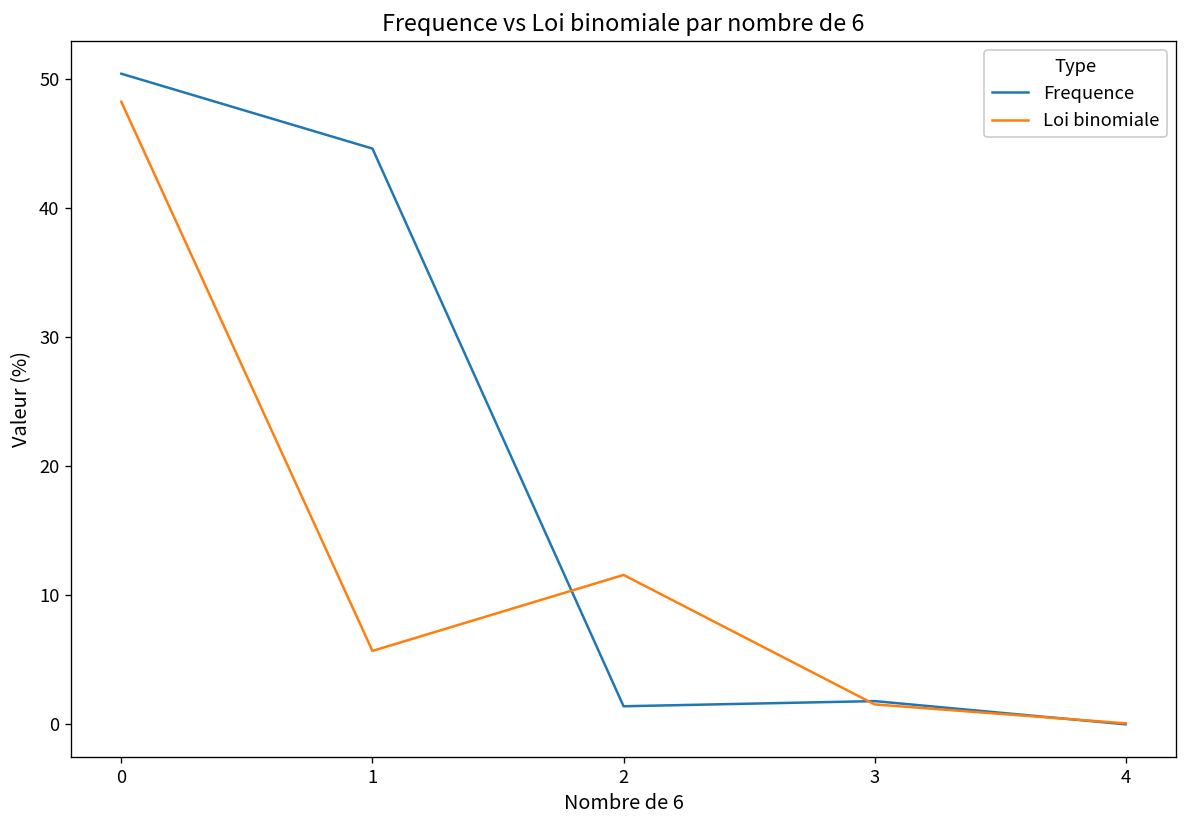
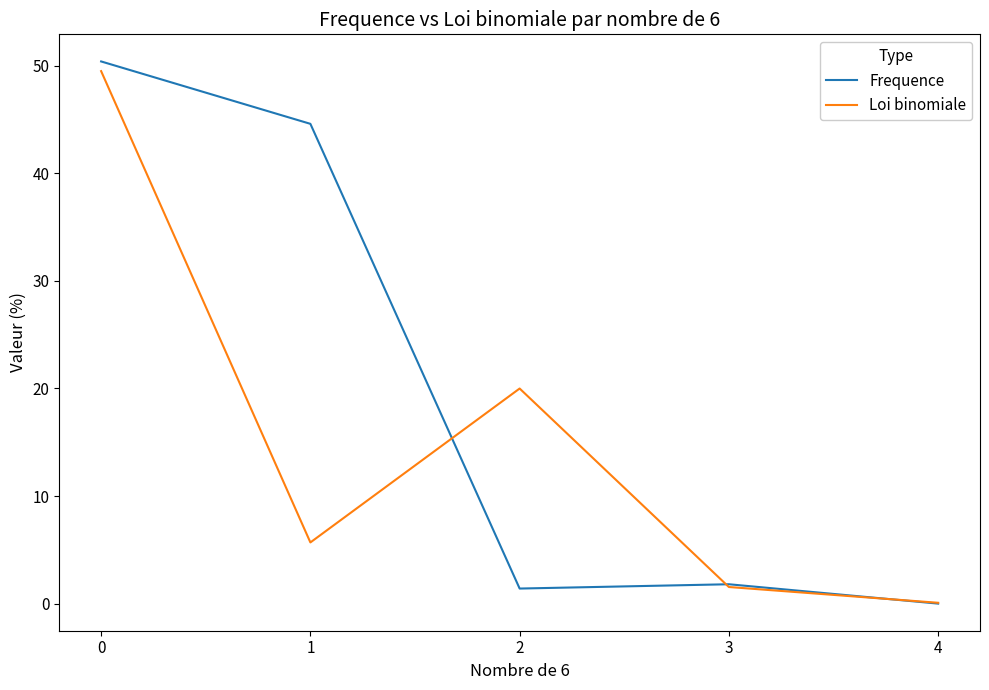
  {
    "Frequence": {
      "0": 50.4,
      "1": 44.6,
      "2": 1.4,
      "3": 1.8
    },
    "Loi binomiale": {
-     "0": 48.2,
+     "0": 49.5,
      "1": 5.7,
-     "2": 11.6,
+     "2": 20.0,
      "3": 1.5
    }
  }
